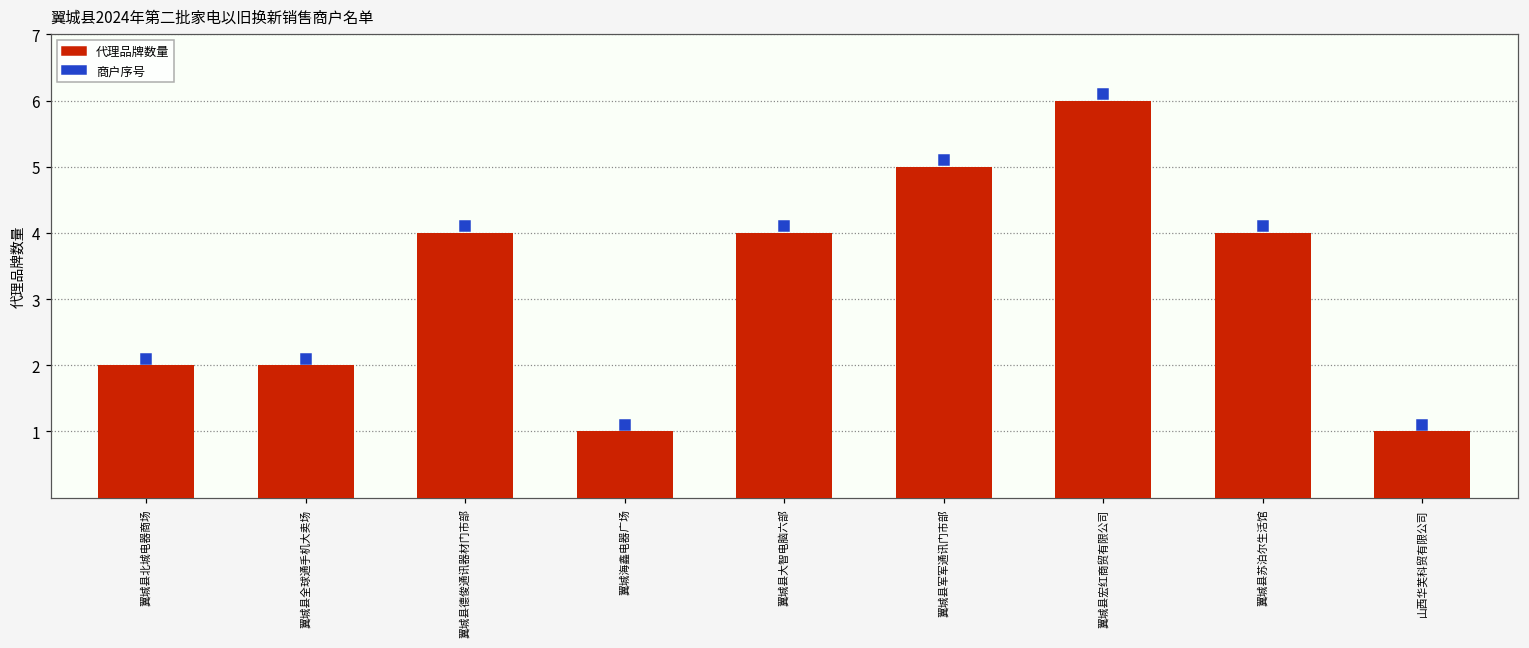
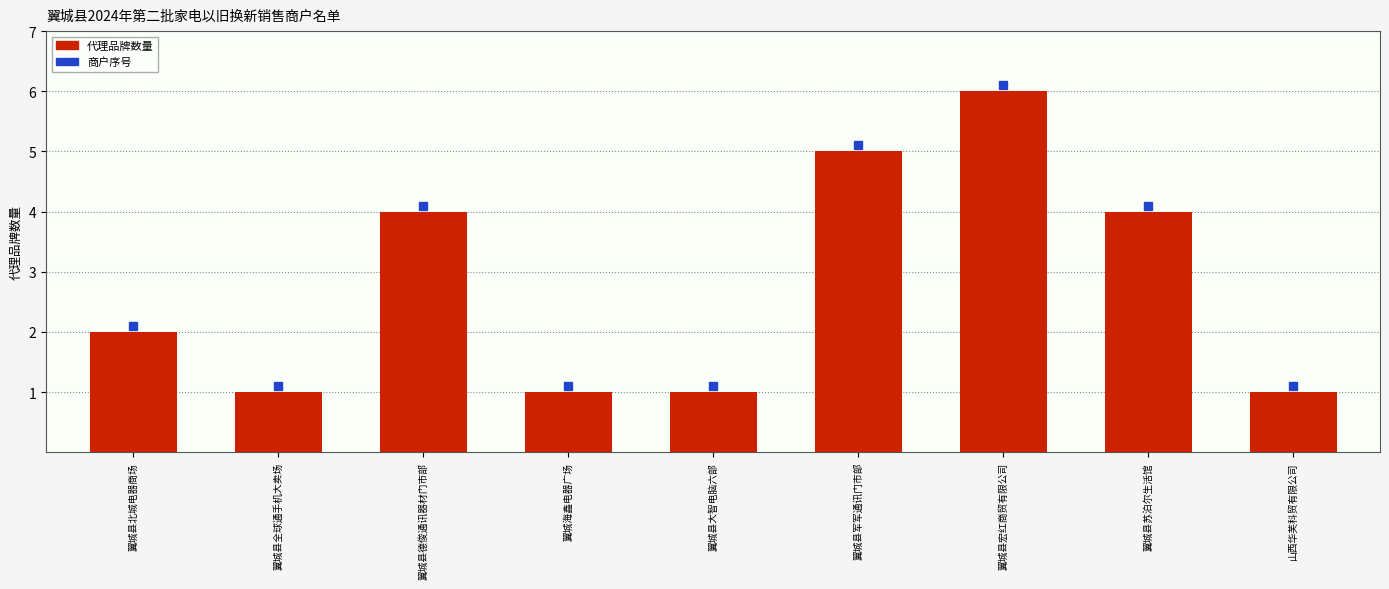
  {
    "代理品牌数量": {
      "翼城县北城电器商场": 2,
-     "翼城县全球通手机大卖场": 2,
+     "翼城县全球通手机大卖场": 1,
      "翼城县德俊通讯器材门市部": 4,
      "翼城海鑫电器广场": 1,
-     "翼城县大智电脑六部": 4,
+     "翼城县大智电脑六部": 1,
      "翼城县军军通讯门市部": 5,
      "翼城县宏红商贸有限公司": 6,
      "翼城县苏泊尔生活馆": 4,
      "山西华芙科贸有限公司": 1
    }
  }
